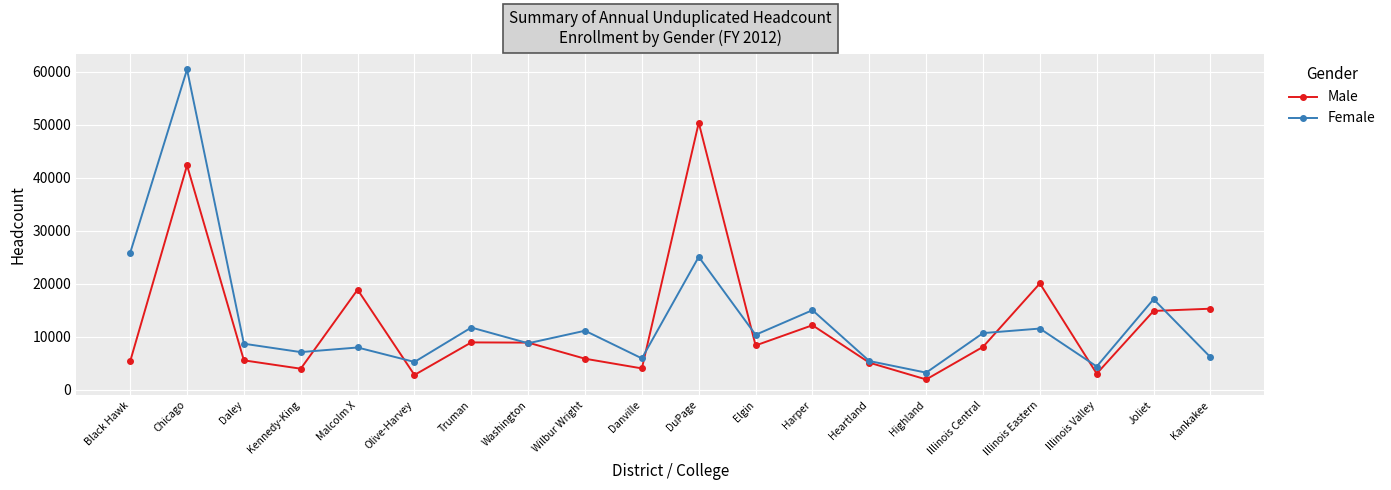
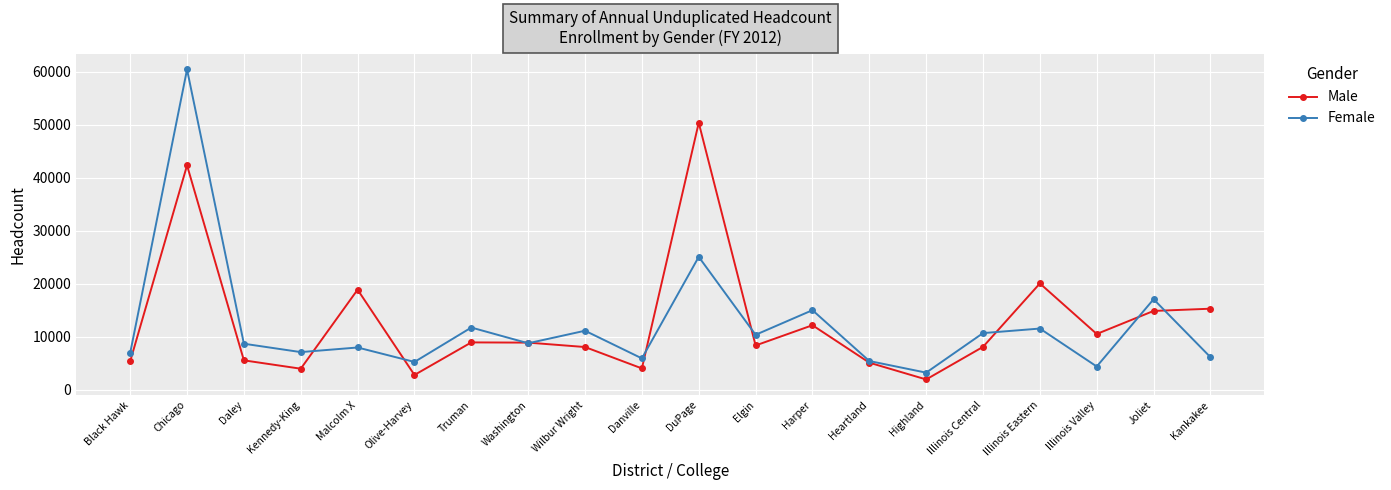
  {
    "Male": {
      "Black Hawk": 5000,
      "Chicago": 42000,
      "Daley": 6000,
      "Kennedy-King": 4000,
      "Malcolm X": 19000,
      "Olive-Harvey": 3000,
      "Truman": 9000,
-     "Wilbur Wright": 6000,
+     "Wilbur Wright": 8000,
      "Danville": 4000,
      "DuPage": 50000,
      "Elgin": 8000,
      "Harper": 12000,
      "Highland": 2000,
      "Illinois Central": 8000,
      "Illinois Eastern": 20000,
-     "Illinois Valley": 3000,
+     "Illinois Valley": 10000,
      "Joliet": 15000,
      "Kankakee": 15000
    },
    "Female": {
-     "Black Hawk": 26000,
+     "Black Hawk": 7000,
      "Chicago": 60000,
      "Daley": 9000,
      "Kennedy-King": 7000,
      "Malcolm X": 8000,
      "Olive-Harvey": 5000,
      "Truman": 12000,
      "Wilbur Wright": 11000,
      "Danville": 6000,
      "DuPage": 25000,
      "Elgin": 10000,
      "Harper": 15000,
      "Highland": 3000,
      "Illinois Central": 11000,
      "Illinois Eastern": 12000,
      "Illinois Valley": 4000,
      "Joliet": 17000,
      "Kankakee": 6000
    }
  }
